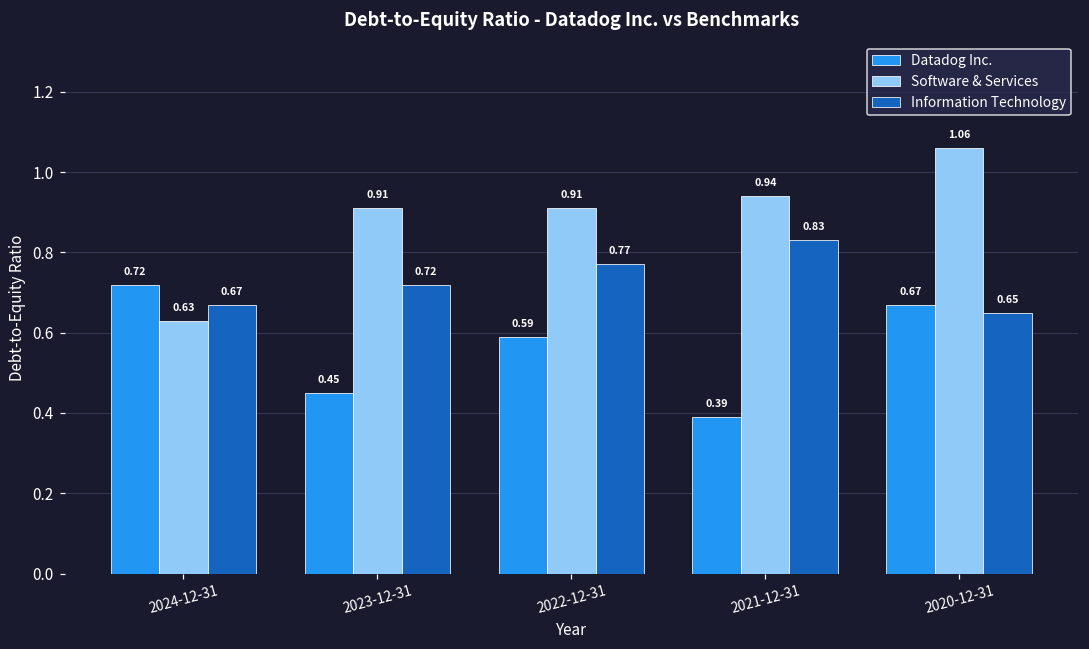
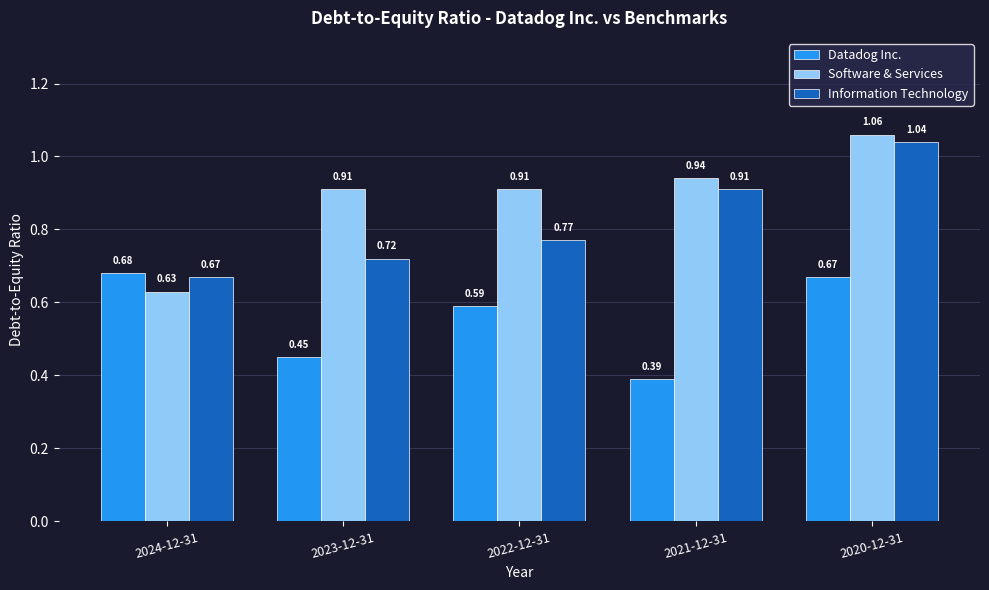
  {
    "Datadog Inc.": {
-     "2024-12-31": 0.72,
+     "2024-12-31": 0.68,
      "2023-12-31": 0.45,
      "2022-12-31": 0.59,
      "2021-12-31": 0.39,
      "2020-12-31": 0.67
    },
    "Software & Services": {
      "2024-12-31": 0.63,
      "2023-12-31": 0.91,
      "2022-12-31": 0.91,
      "2021-12-31": 0.94,
      "2020-12-31": 1.06
    },
    "Information Technology": {
      "2024-12-31": 0.67,
      "2023-12-31": 0.72,
      "2022-12-31": 0.77,
-     "2021-12-31": 0.83,
-     "2020-12-31": 0.65
+     "2021-12-31": 0.91,
+     "2020-12-31": 1.04
    }
  }
